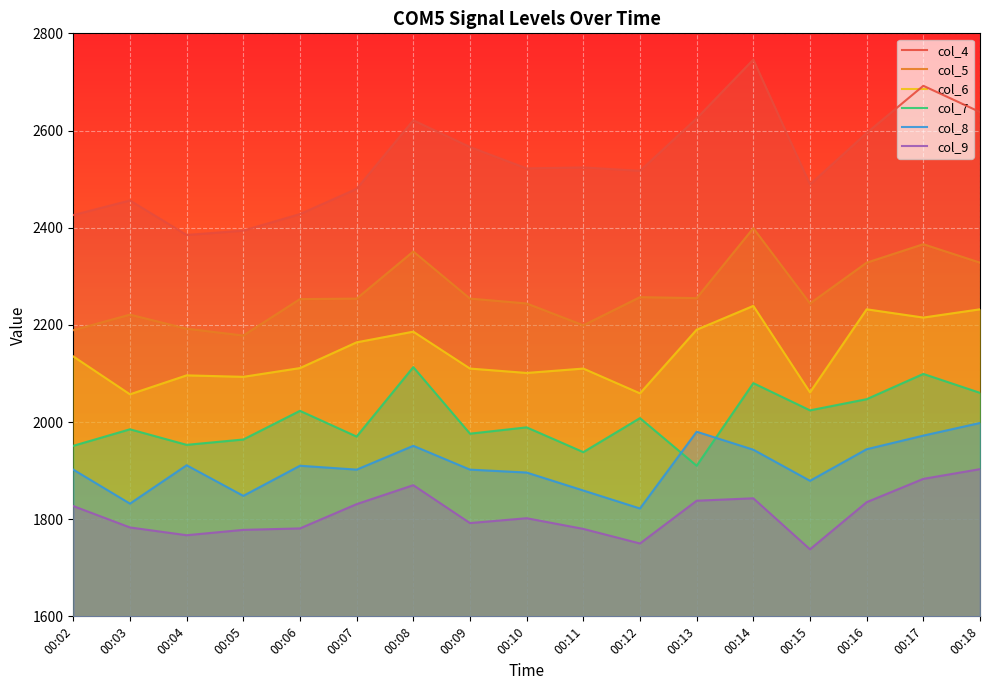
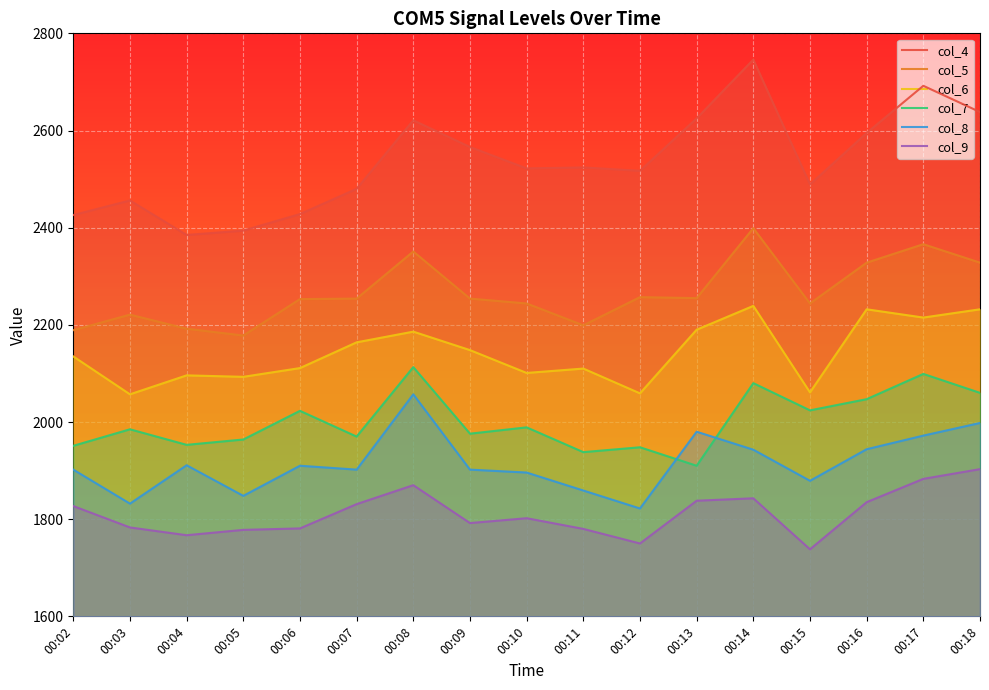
  {
    "col_6": {
      "00:02": 2140,
      "00:03": 2060,
      "00:04": 2100,
      "00:05": 2090,
      "00:06": 2110,
      "00:07": 2160,
      "00:08": 2190,
-     "00:09": 2110,
+     "00:09": 2150,
      "00:10": 2100,
      "00:11": 2110,
      "00:12": 2060,
      "00:13": 2190,
      "00:14": 2240,
      "00:15": 2060,
      "00:16": 2230,
      "00:17": 2220,
      "00:18": 2230
    },
    "col_7": {
      "00:02": 1950,
      "00:03": 1990,
      "00:04": 1950,
      "00:05": 1960,
      "00:06": 2020,
      "00:07": 1970,
      "00:08": 2110,
      "00:09": 1980,
      "00:10": 1990,
      "00:11": 1940,
-     "00:12": 2010,
+     "00:12": 1950,
      "00:13": 1910,
      "00:14": 2080,
      "00:15": 2020,
      "00:16": 2050,
      "00:17": 2100,
      "00:18": 2060
    },
    "col_8": {
      "00:02": 1900,
      "00:03": 1830,
      "00:04": 1910,
      "00:05": 1850,
      "00:06": 1910,
      "00:07": 1900,
-     "00:08": 1950,
+     "00:08": 2060,
      "00:09": 1900,
      "00:10": 1900,
      "00:11": 1860,
      "00:12": 1820,
      "00:13": 1980,
      "00:14": 1940,
      "00:15": 1880,
      "00:16": 1940,
      "00:17": 1970,
      "00:18": 2000
    },
    "col_9": {
      "00:02": 1830,
      "00:03": 1780,
      "00:04": 1770,
      "00:05": 1780,
      "00:06": 1780,
      "00:07": 1830,
      "00:08": 1870,
      "00:09": 1790,
      "00:10": 1800,
      "00:11": 1780,
      "00:12": 1750,
      "00:13": 1840,
      "00:14": 1840,
      "00:15": 1740,
      "00:16": 1840,
      "00:17": 1880,
      "00:18": 1900
    }
  }
